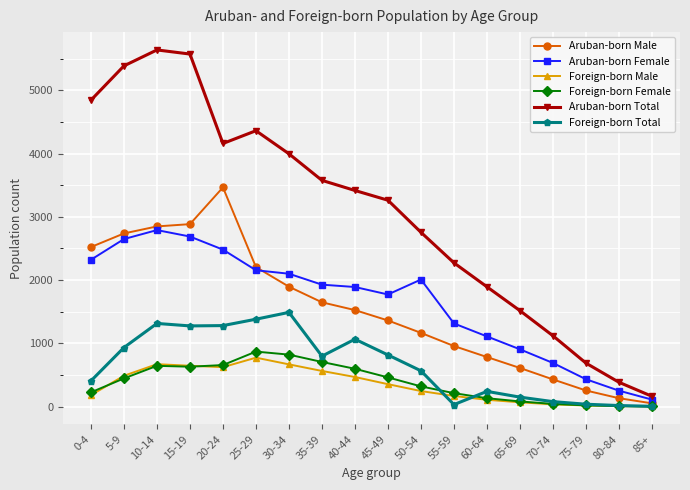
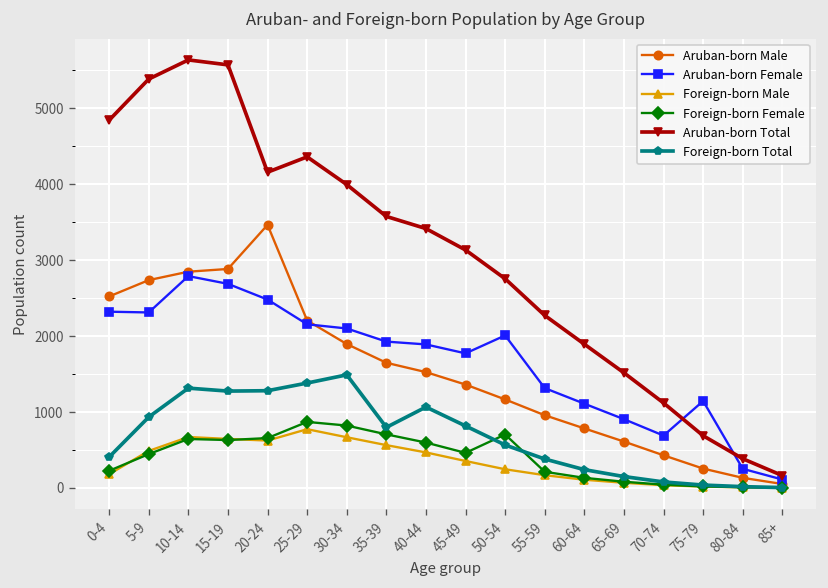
  {
    "Aruban-born Male": {
      "0-4": 2500,
      "5-9": 2700,
      "10-14": 2800,
      "15-19": 2900,
      "20-24": 3500,
      "25-29": 2200,
      "30-34": 1900,
      "35-39": 1600,
      "40-44": 1500,
      "45-49": 1400,
      "50-54": 1200,
      "55-59": 1000,
      "60-64": 800,
      "65-69": 600,
      "70-74": 400,
      "75-79": 300,
      "80-84": 100,
      "85+": 100
    },
    "Aruban-born Female": {
      "0-4": 2300,
-     "5-9": 2600,
+     "5-9": 2300,
      "10-14": 2800,
      "15-19": 2700,
      "20-24": 2500,
      "25-29": 2200,
      "30-34": 2100,
      "35-39": 1900,
      "40-44": 1900,
      "45-49": 1800,
      "50-54": 2000,
      "55-59": 1300,
      "60-64": 1100,
      "65-69": 900,
      "70-74": 700,
-     "75-79": 400,
+     "75-79": 1100,
      "80-84": 300,
      "85+": 100
    },
    "Foreign-born Male": {
      "0-4": 200,
      "5-9": 500,
      "25-29": 800,
      "30-34": 700,
      "35-39": 600,
      "40-44": 500,
      "45-49": 400,
      "50-54": 200,
      "55-59": 200
    },
    "Foreign-born Female": {
      "0-4": 200,
      "5-9": 400,
      "25-29": 900,
      "30-34": 800,
      "35-39": 700,
      "40-44": 600,
      "45-49": 500,
-     "50-54": 300,
+     "50-54": 700,
      "55-59": 200
    },
    "Aruban-born Total": {
      "0-4": 4800,
      "5-9": 5400,
      "10-14": 5600,
      "15-19": 5600,
      "20-24": 4200,
      "25-29": 4400,
      "30-34": 4000,
      "35-39": 3600,
      "40-44": 3400,
-     "45-49": 3300,
+     "45-49": 3100,
      "50-54": 2800,
      "55-59": 2300,
      "60-64": 1900,
      "65-69": 1500,
      "70-74": 1100,
      "75-79": 700,
      "80-84": 400,
      "85+": 200
    },
    "Foreign-born Total": {
      "0-4": 400,
      "5-9": 900,
      "10-14": 1300,
      "15-19": 1300,
      "20-24": 1300,
      "25-29": 1400,
      "30-34": 1500,
      "35-39": 800,
      "40-44": 1100,
      "45-49": 800,
      "50-54": 600,
-     "55-59": 0,
+     "55-59": 400,
      "60-64": 200,
      "65-69": 200
    }
  }
